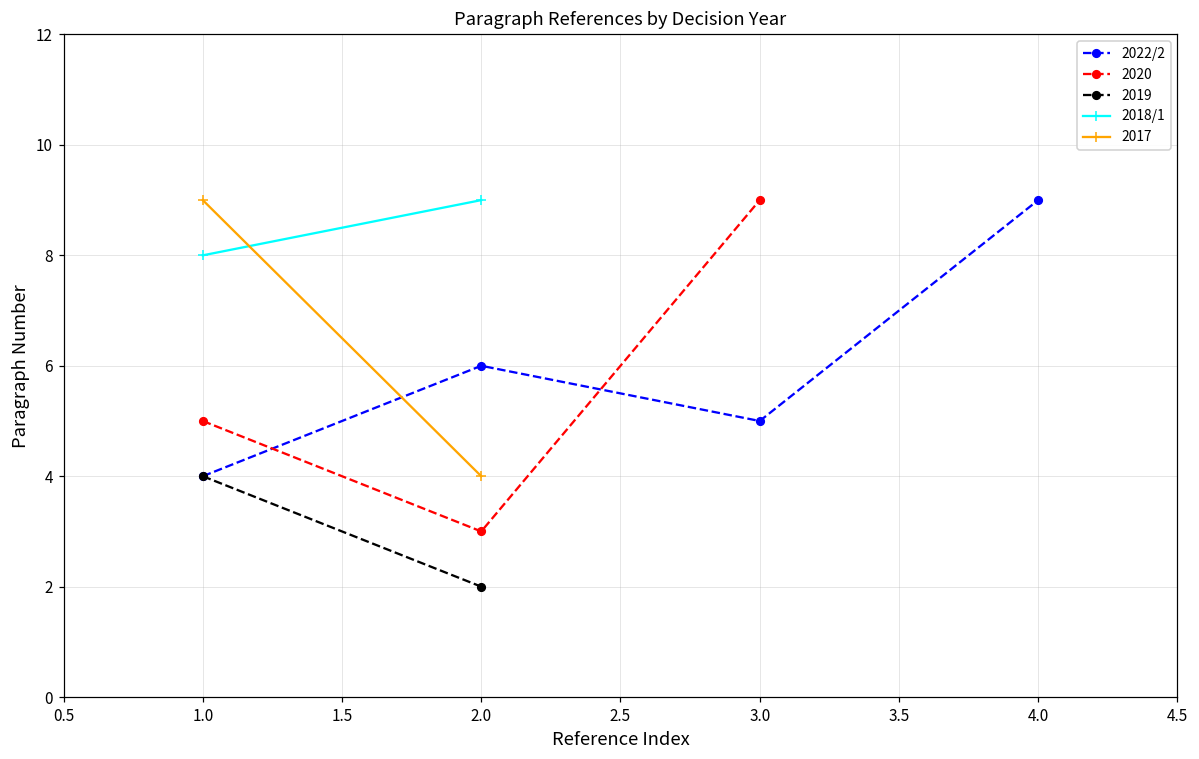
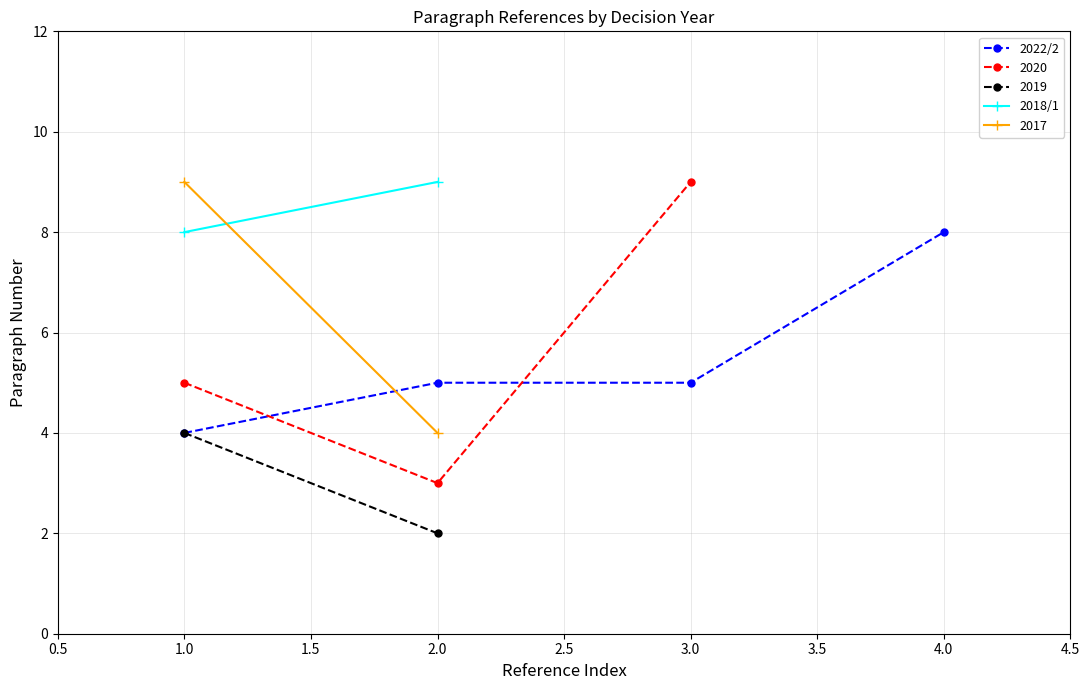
  {
    "2022/2": {
-     "2.0": 6,
+     "2.0": 5,
      "3.0": 5,
-     "4.0": 9
+     "4.0": 8
    },
    "2020": {
      "1.0": 5,
      "2.0": 3,
      "3.0": 9
    },
    "2019": {
      "2.0": 2
    },
    "2018/1": {
      "1.0": 8,
      "2.0": 9
    },
    "2017": {
      "1.0": 9,
      "2.0": 4
    }
  }
